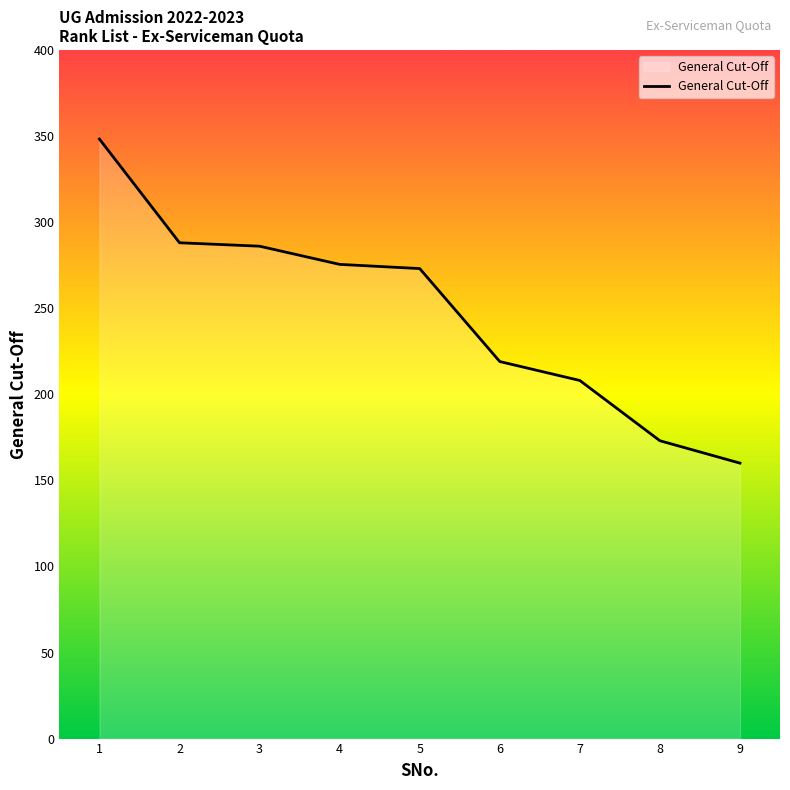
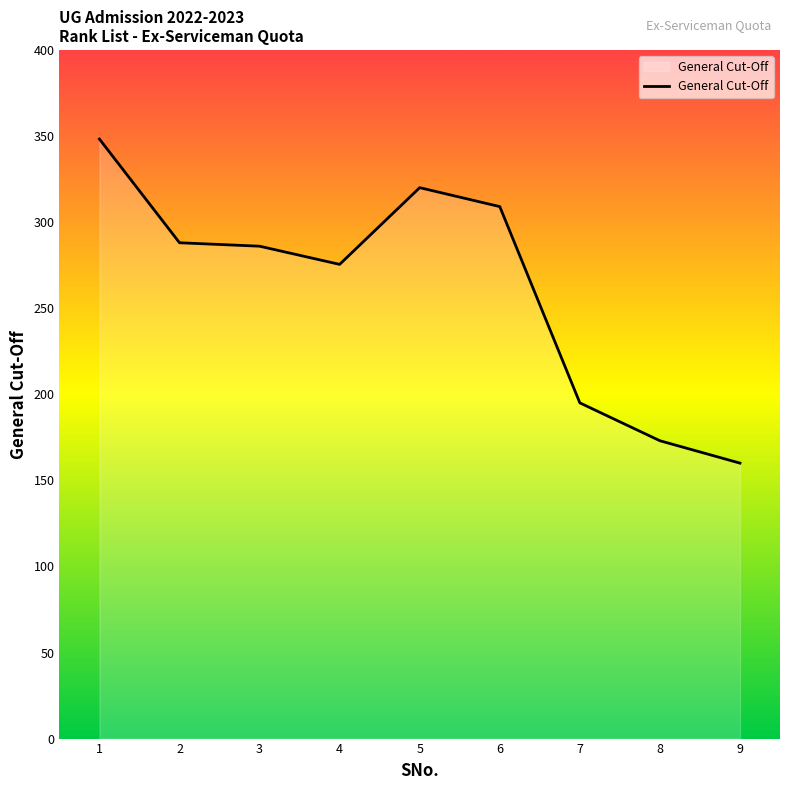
  {
    "1": 348,
    "2": 288,
    "3": 286,
    "4": 275,
-   "5": 273,
-   "6": 219,
-   "7": 208,
+   "5": 320,
+   "6": 309,
+   "7": 195,
    "8": 173,
    "9": 160
  }
